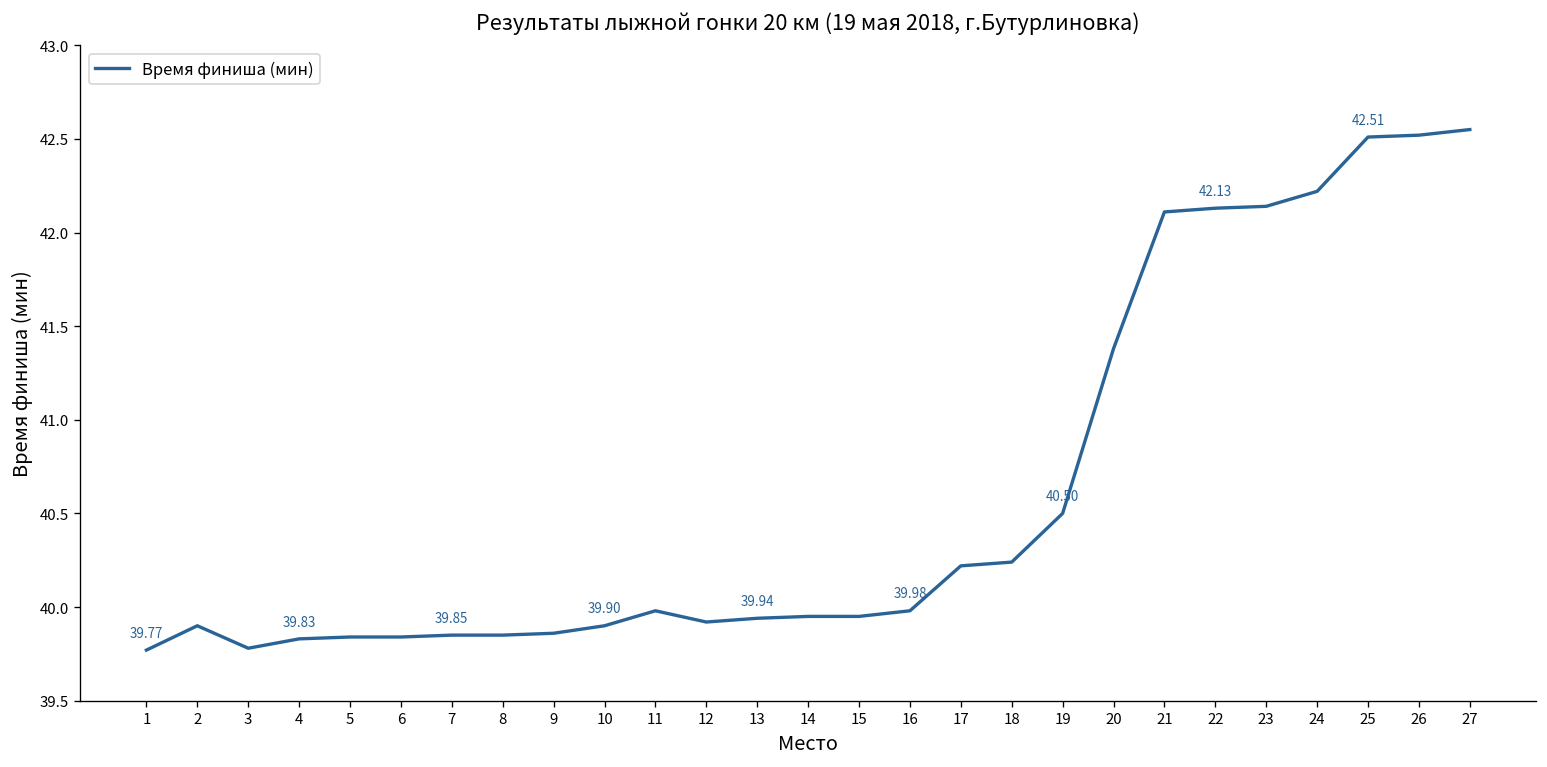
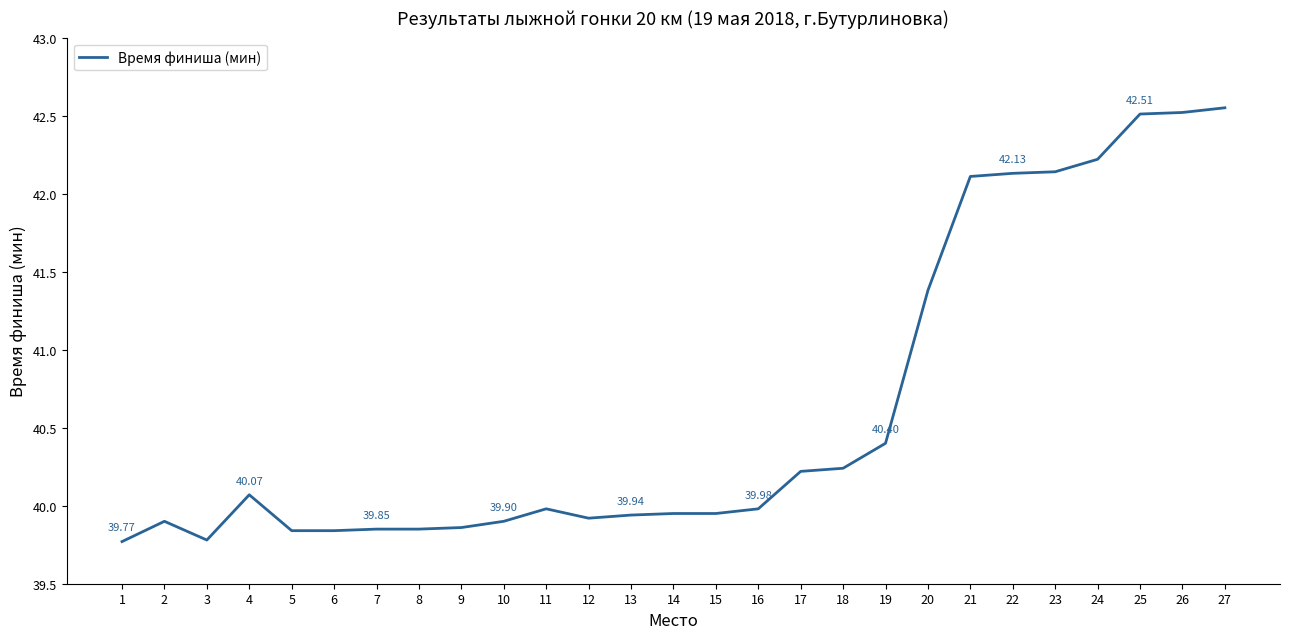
  {
    "1": 39.77,
-   "4": 39.83,
+   "4": 40.07,
    "7": 39.85,
    "10": 39.90,
    "13": 39.94,
    "16": 39.98,
-   "19": 40.50,
+   "19": 40.40,
    "22": 42.13,
    "25": 42.51
  }
